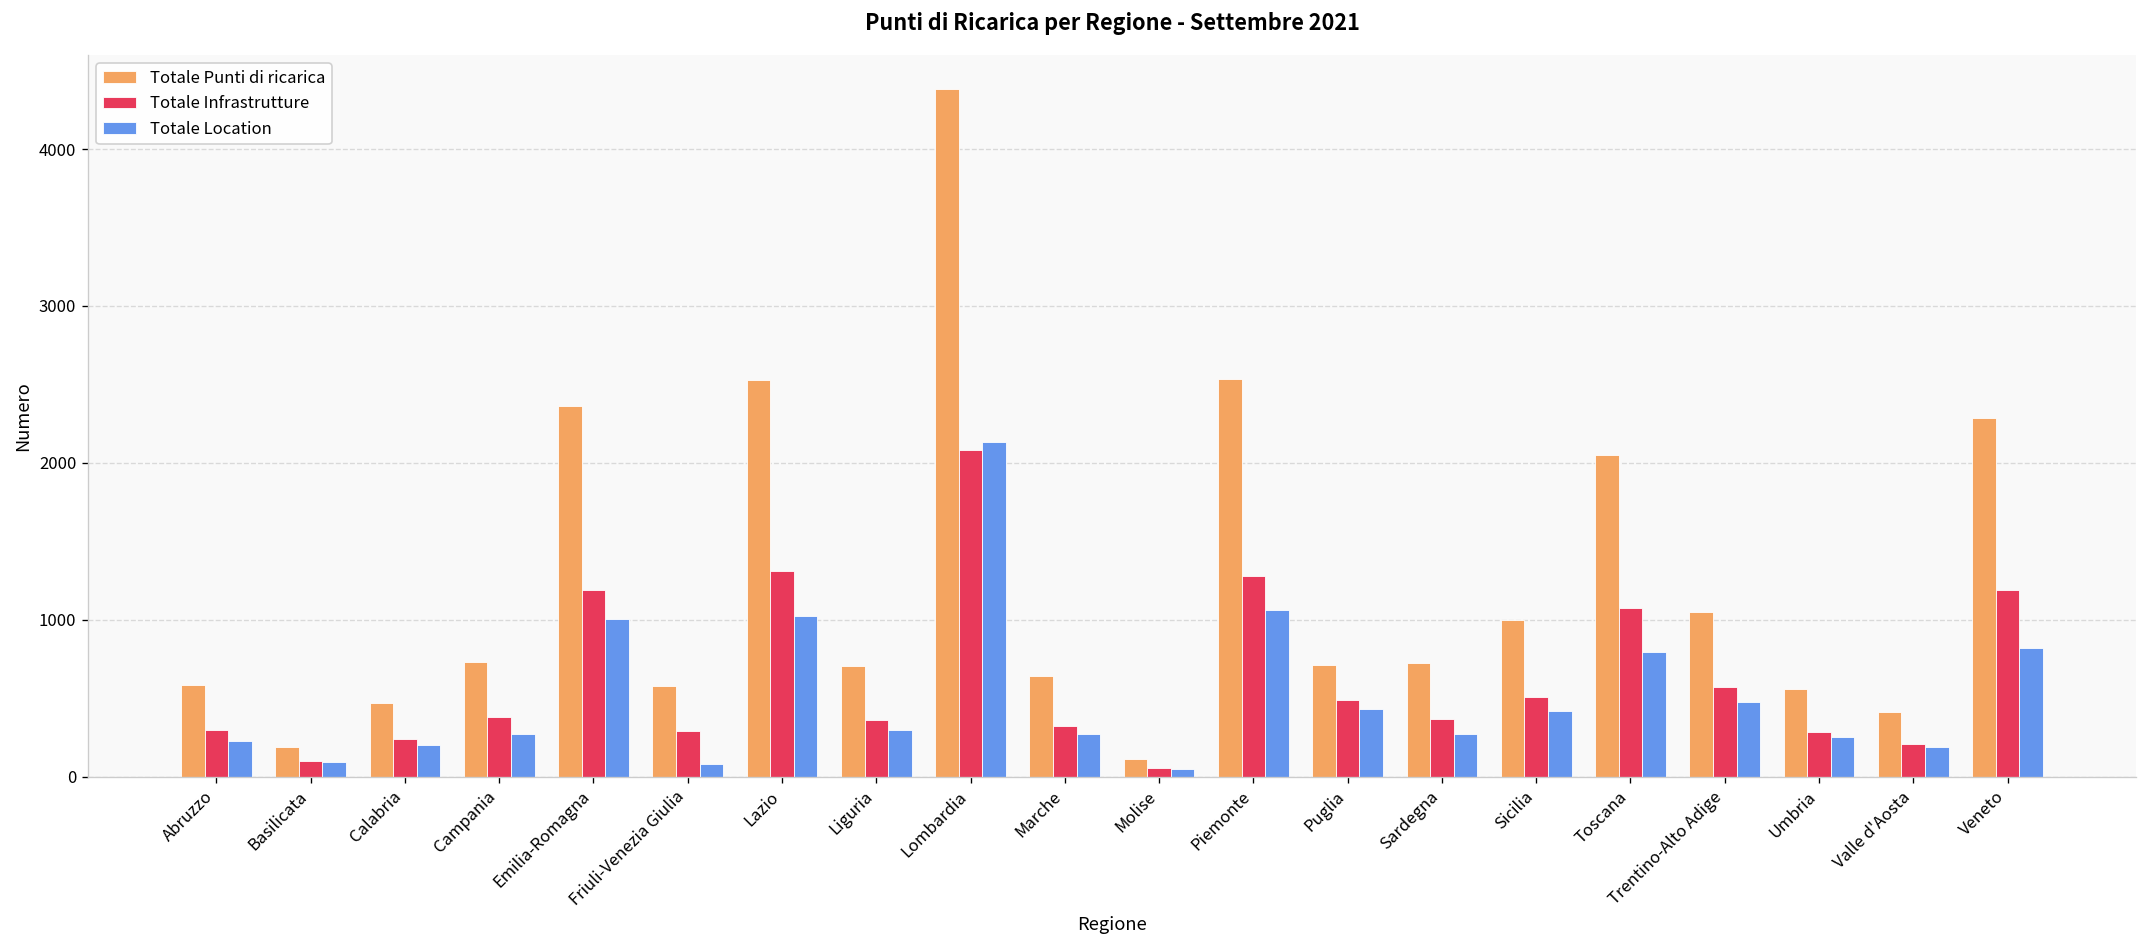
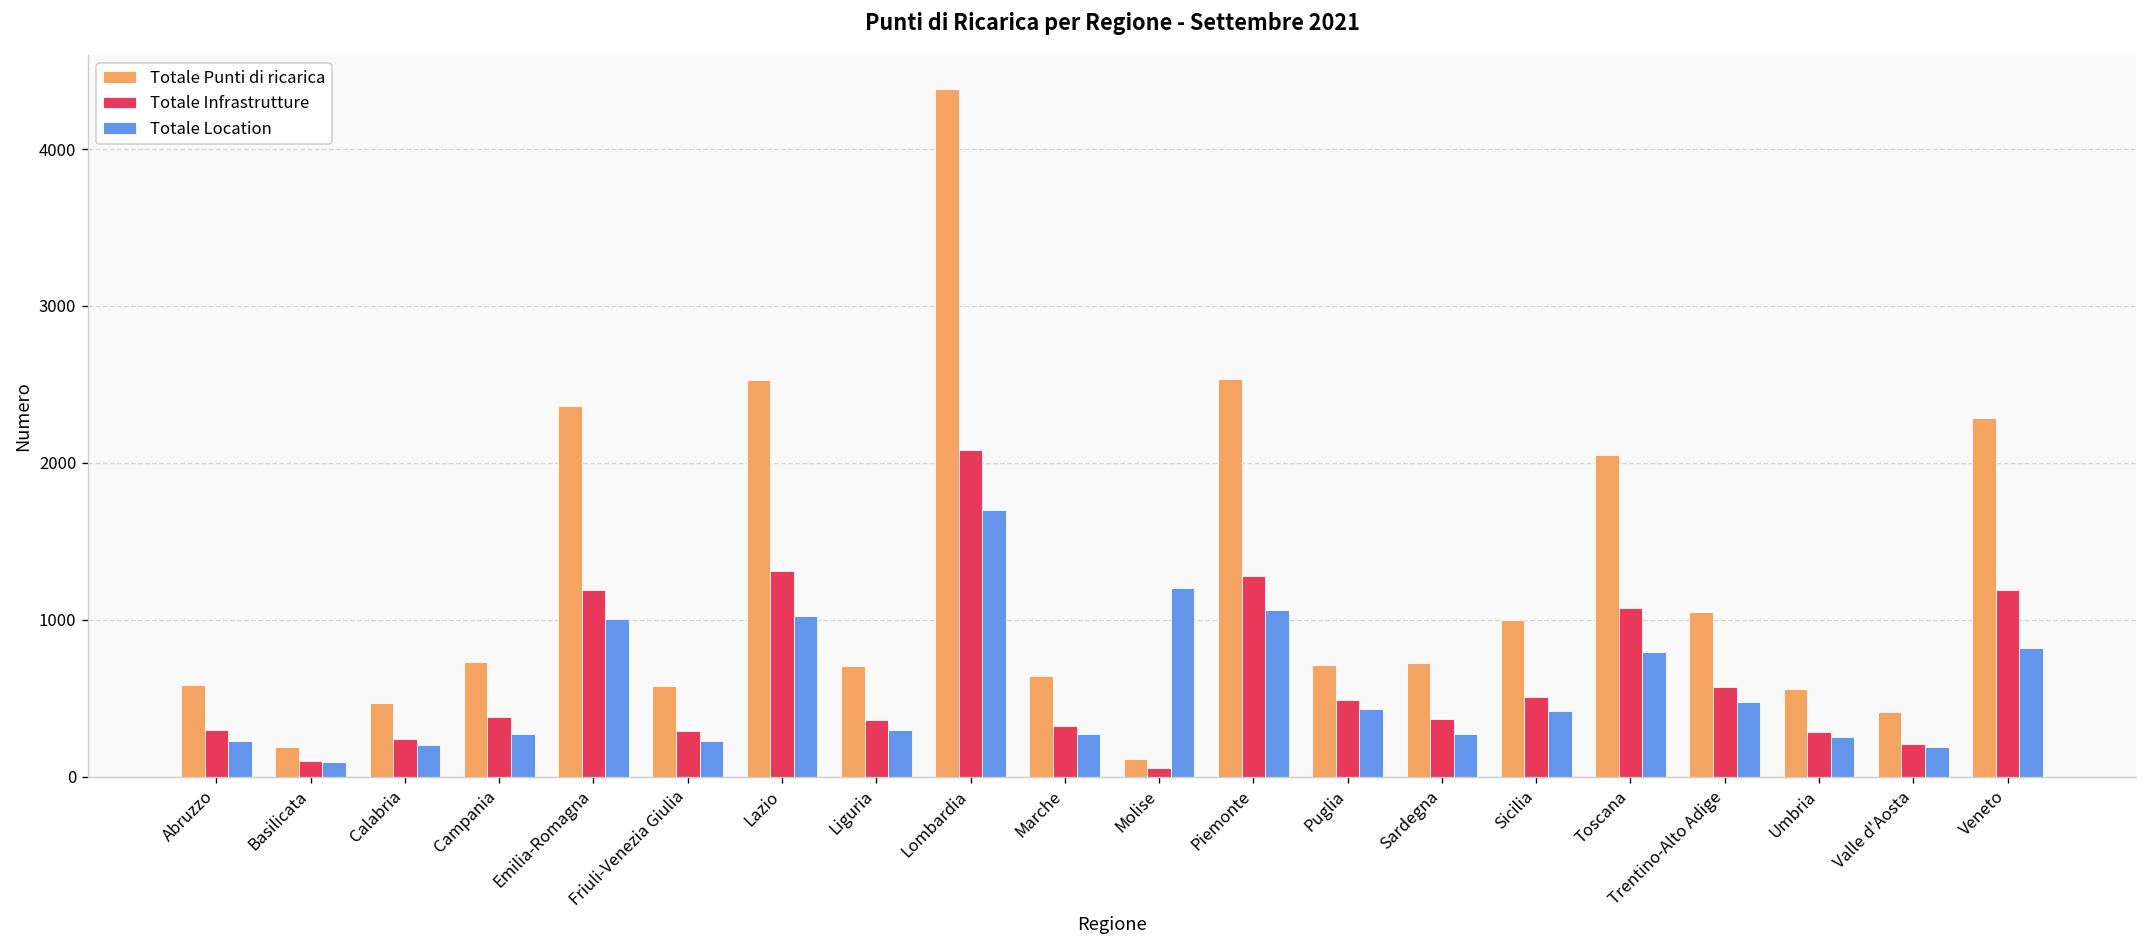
  {
    "Totale Punti di ricarica": {
      "Abruzzo": 590,
      "Basilicata": 190,
      "Calabria": 470,
      "Campania": 730,
      "Emilia-Romagna": 2370,
      "Friuli-Venezia Giulia": 580,
      "Lazio": 2530,
      "Liguria": 710,
      "Lombardia": 4380,
      "Marche": 640,
      "Molise": 120,
      "Piemonte": 2540,
      "Puglia": 720,
      "Sardegna": 730,
      "Sicilia": 1000,
      "Toscana": 2050,
      "Trentino-Alto Adige": 1050,
      "Umbria": 560,
      "Valle d'Aosta": 420,
      "Veneto": 2290
    },
    "Totale Infrastrutture": {
      "Abruzzo": 300,
      "Basilicata": 100,
      "Calabria": 240,
      "Campania": 380,
      "Emilia-Romagna": 1190,
      "Friuli-Venezia Giulia": 290,
      "Lazio": 1310,
      "Liguria": 360,
      "Lombardia": 2080,
      "Marche": 330,
      "Molise": 60,
      "Piemonte": 1280,
      "Puglia": 490,
      "Sardegna": 370,
      "Sicilia": 510,
      "Toscana": 1070,
      "Trentino-Alto Adige": 580,
      "Umbria": 290,
      "Valle d'Aosta": 210,
      "Veneto": 1190
    },
    "Totale Location": {
      "Abruzzo": 230,
      "Basilicata": 90,
      "Calabria": 200,
      "Campania": 270,
      "Emilia-Romagna": 1010,
-     "Friuli-Venezia Giulia": 80,
+     "Friuli-Venezia Giulia": 230,
      "Lazio": 1020,
      "Liguria": 300,
-     "Lombardia": 2130,
+     "Lombardia": 1700,
      "Marche": 270,
-     "Molise": 50,
+     "Molise": 1210,
      "Piemonte": 1060,
      "Puglia": 430,
      "Sardegna": 270,
      "Sicilia": 420,
      "Toscana": 800,
      "Trentino-Alto Adige": 470,
      "Umbria": 250,
      "Valle d'Aosta": 190,
      "Veneto": 820
    }
  }
